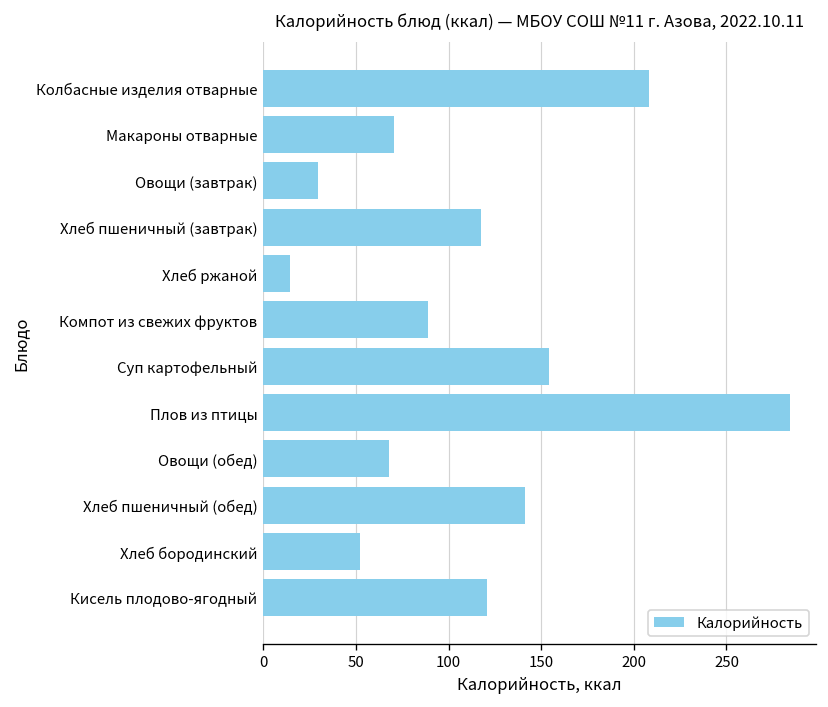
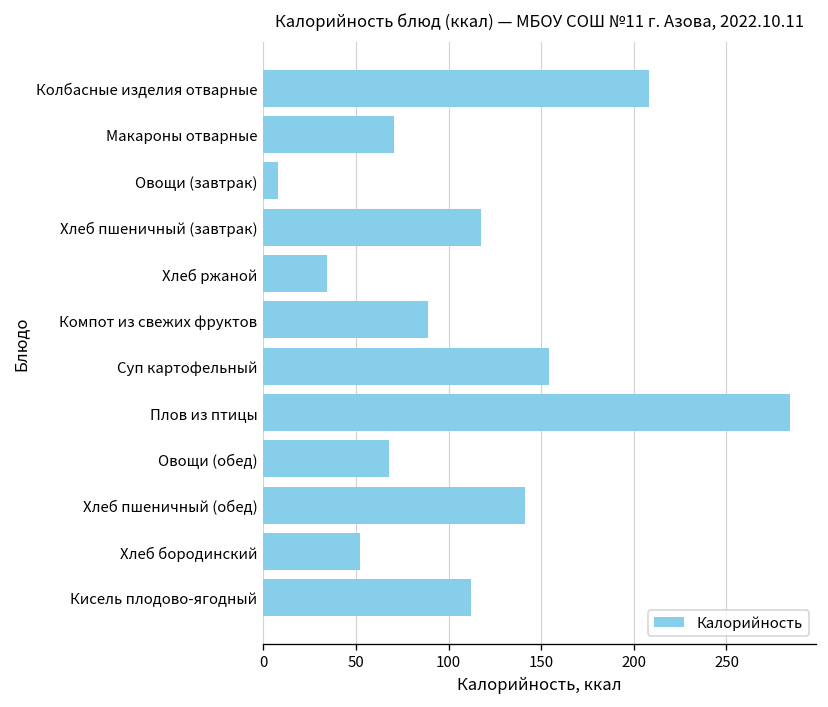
  {
    "Колбасные изделия отварные": 208,
    "Макароны отварные": 71,
-   "Овощи (завтрак)": 29,
+   "Овощи (завтрак)": 8,
    "Хлеб пшеничный (завтрак)": 118,
-   "Хлеб ржаной": 14,
+   "Хлеб ржаной": 35,
    "Компот из свежих фруктов": 89,
    "Суп картофельный": 154,
    "Плов из птицы": 284,
    "Овощи (обед)": 68,
    "Хлеб пшеничный (обед)": 141,
    "Хлеб бородинский": 52,
-   "Кисель плодово-ягодный": 121
+   "Кисель плодово-ягодный": 112
  }
